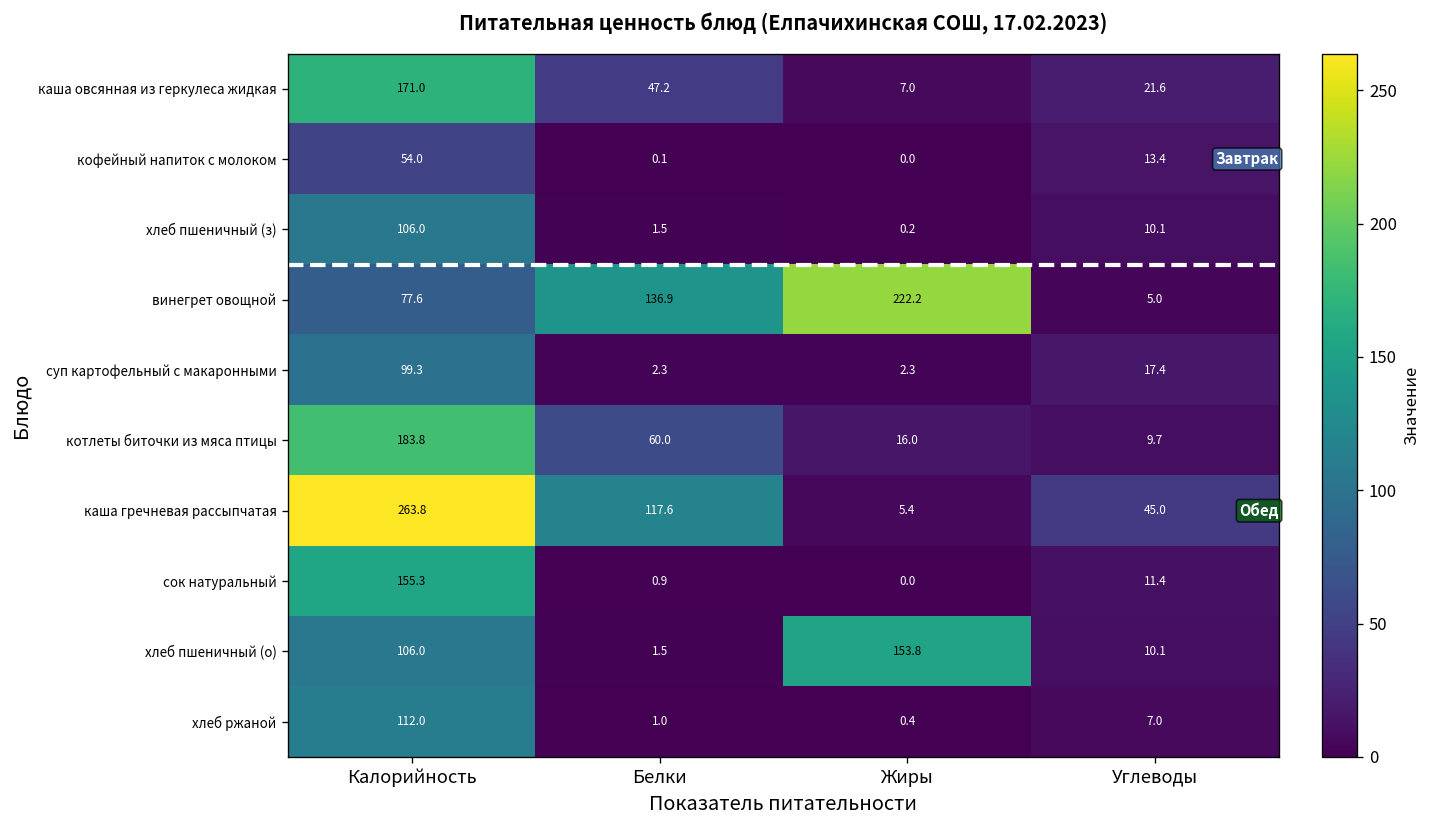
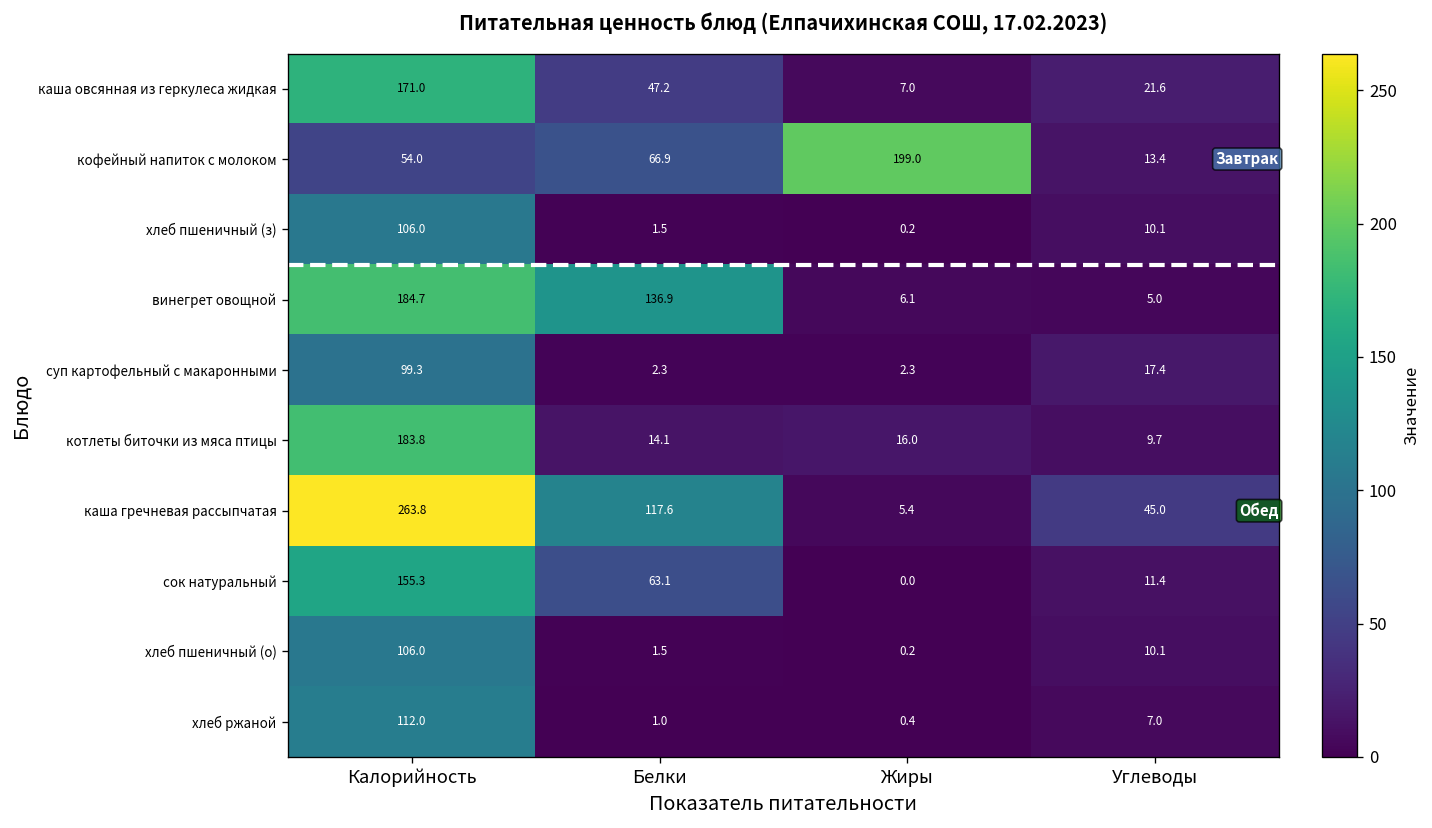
  {
    "каша овсянная из геркулеса жидкая": {
      "Калорийность": 171.0,
      "Белки": 47.2,
      "Жиры": 7.0,
      "Углеводы": 21.6
    },
    "кофейный напиток с молоком": {
      "Калорийность": 54.0,
-     "Белки": 0.1,
-     "Жиры": 0.0,
+     "Белки": 66.9,
+     "Жиры": 199.0,
      "Углеводы": 13.4
    },
    "хлеб пшеничный (з)": {
      "Калорийность": 106.0,
      "Белки": 1.5,
      "Жиры": 0.2,
      "Углеводы": 10.1
    },
    "винегрет овощной": {
-     "Калорийность": 77.6,
+     "Калорийность": 184.7,
      "Белки": 136.9,
-     "Жиры": 222.2,
+     "Жиры": 6.1,
      "Углеводы": 5.0
    },
    "суп картофельный с макаронными": {
      "Калорийность": 99.3,
      "Белки": 2.3,
      "Жиры": 2.3,
      "Углеводы": 17.4
    },
    "котлеты биточки из мяса птицы": {
      "Калорийность": 183.8,
-     "Белки": 60.0,
+     "Белки": 14.1,
      "Жиры": 16.0,
      "Углеводы": 9.7
    },
    "каша гречневая рассыпчатая": {
      "Калорийность": 263.8,
      "Белки": 117.6,
      "Жиры": 5.4,
      "Углеводы": 45.0
    },
    "сок натуральный": {
      "Калорийность": 155.3,
-     "Белки": 0.9,
+     "Белки": 63.1,
      "Жиры": 0.0,
      "Углеводы": 11.4
    },
    "хлеб пшеничный (о)": {
      "Калорийность": 106.0,
      "Белки": 1.5,
-     "Жиры": 153.8,
+     "Жиры": 0.2,
      "Углеводы": 10.1
    },
    "хлеб ржаной": {
      "Калорийность": 112.0,
      "Белки": 1.0,
      "Жиры": 0.4,
      "Углеводы": 7.0
    }
  }
